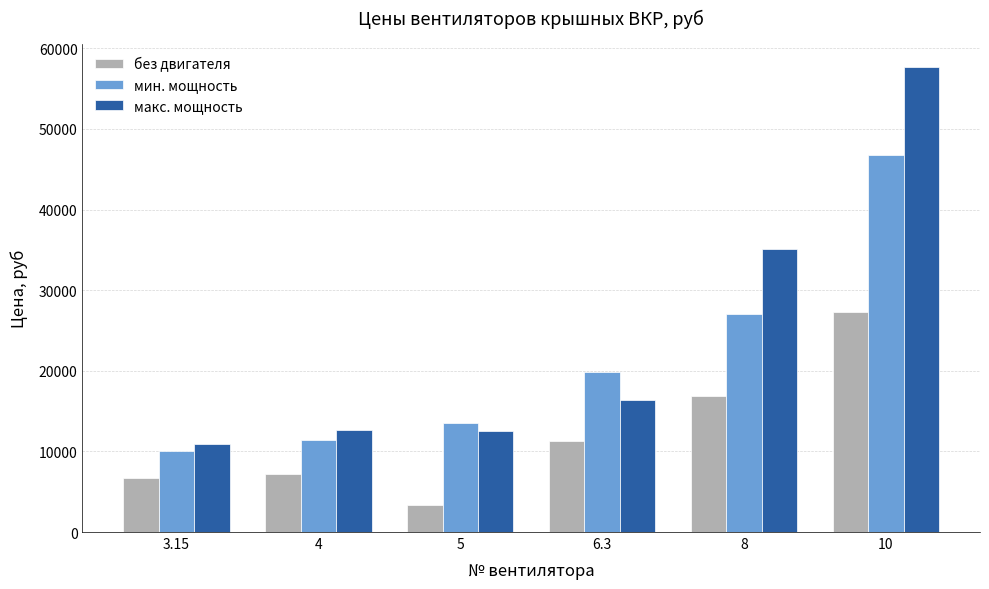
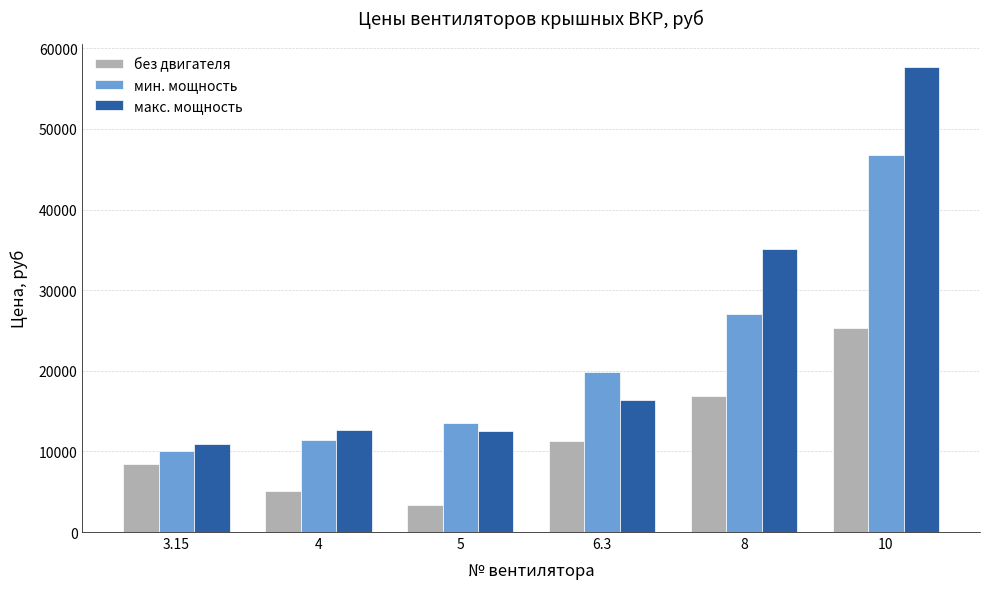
  {
    "без двигателя": {
-     "3.15": 7000,
-     "4": 7000,
+     "3.15": 8000,
+     "4": 5000,
      "5": 3000,
      "6.3": 11000,
      "8": 17000,
-     "10": 27000
+     "10": 25000
    },
    "мин. мощность": {
      "3.15": 10000,
      "4": 11000,
      "5": 14000,
      "6.3": 20000,
      "8": 27000,
      "10": 47000
    },
    "макс. мощность": {
      "3.15": 11000,
      "4": 13000,
      "5": 13000,
      "6.3": 16000,
      "8": 35000,
      "10": 58000
    }
  }
